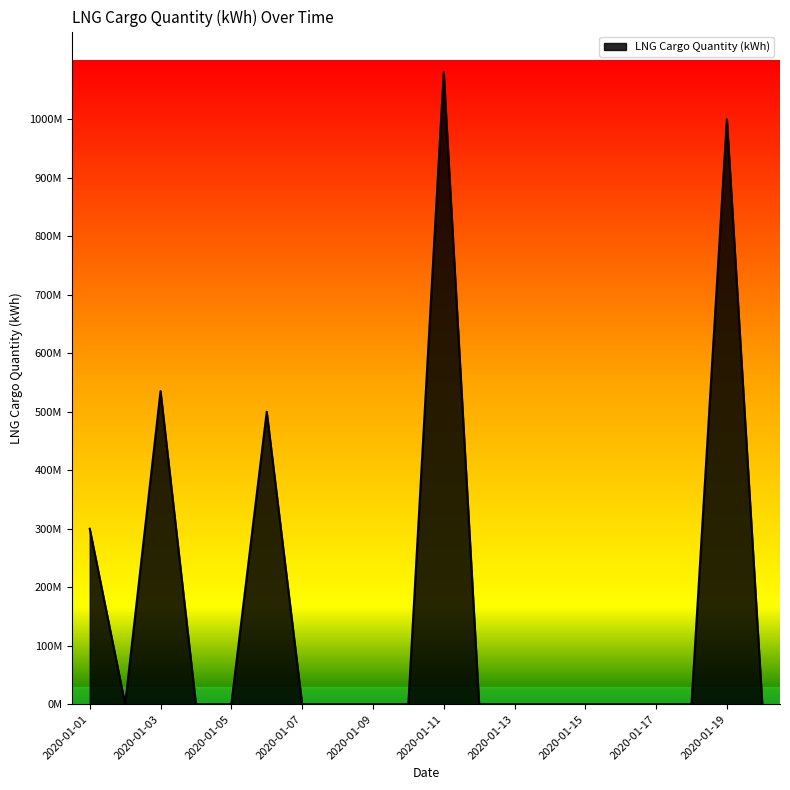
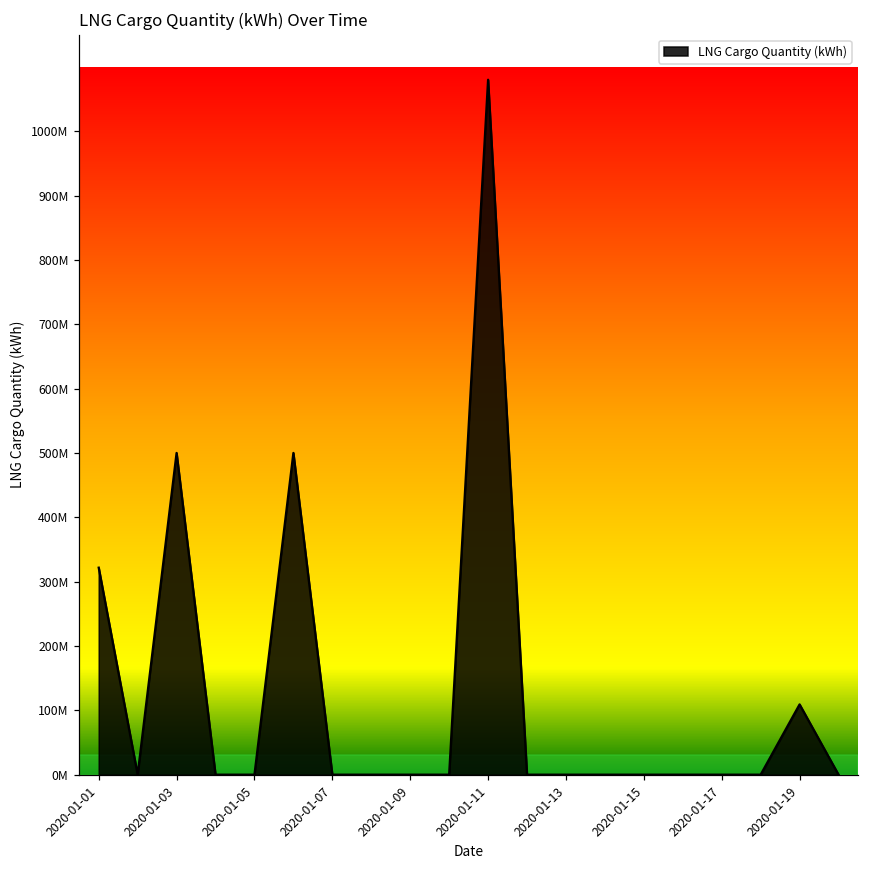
  {
-   "2020-01-01": 300000000,
-   "2020-01-03": 540000000,
+   "2020-01-01": 320000000,
+   "2020-01-03": 500000000,
    "2020-01-11": 1080000000,
-   "2020-01-19": 1000000000
+   "2020-01-19": 110000000
  }
